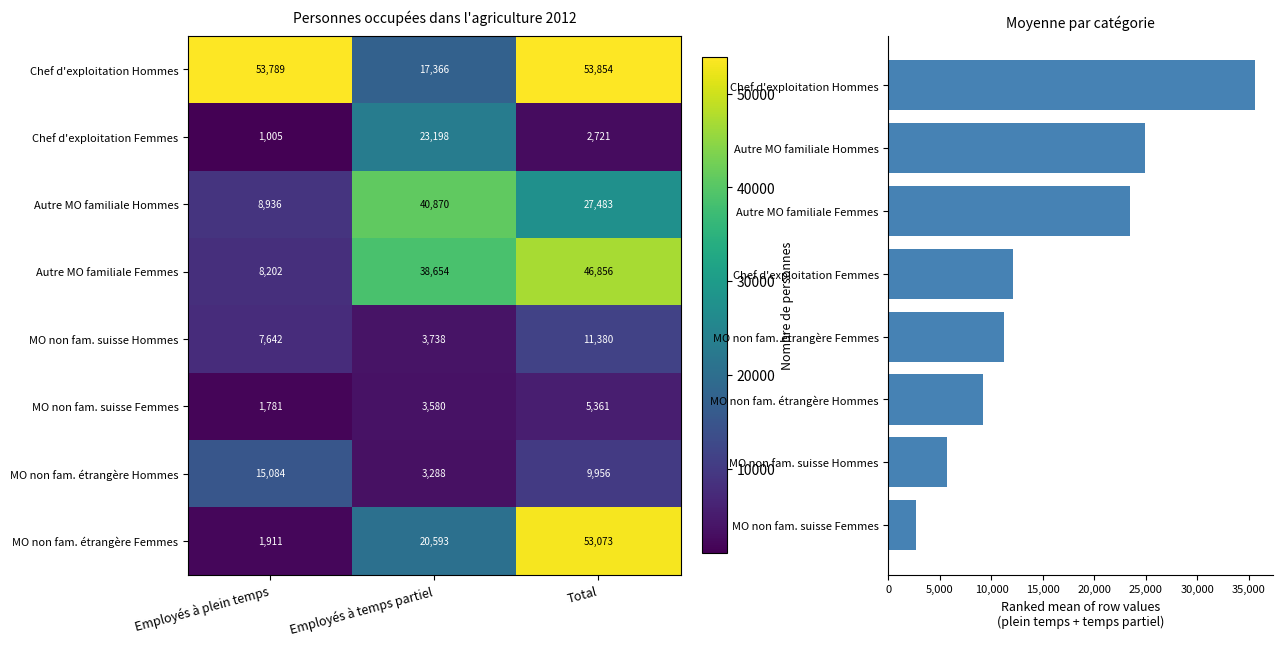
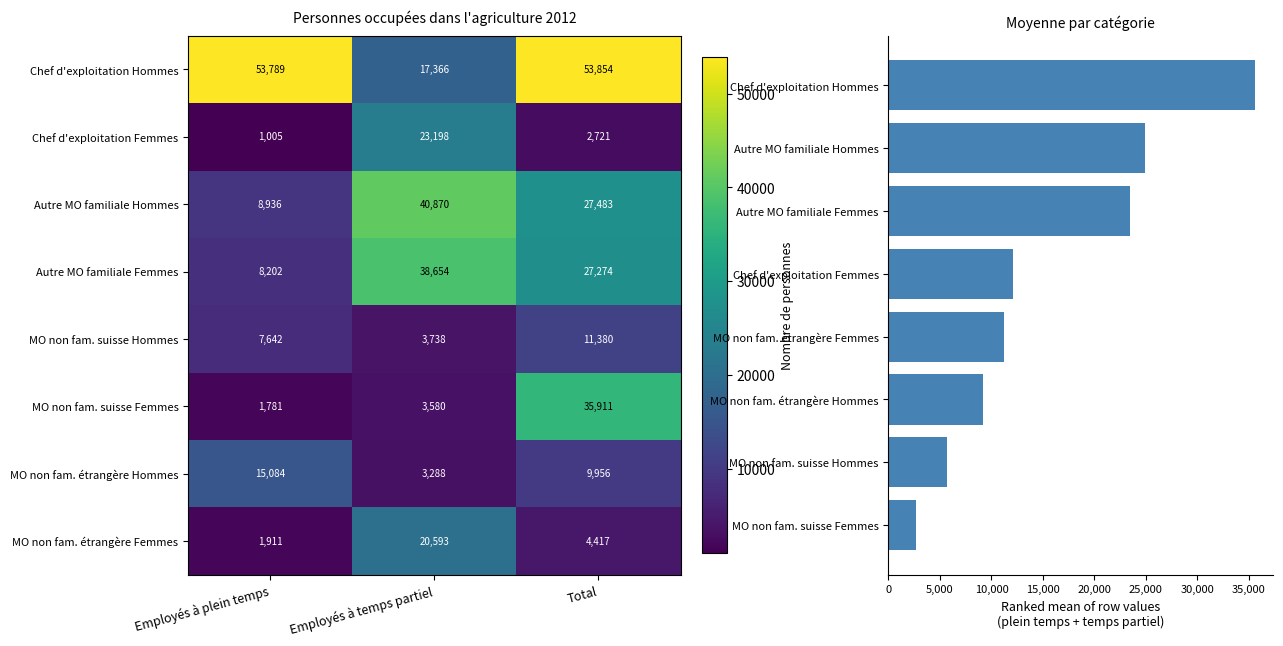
  {
    "Personnes occupées dans l'agriculture 2012": {
      "Chef d'exploitation Hommes": {
        "Employés à plein temps": "53,789",
        "Employés à temps partiel": "17,366",
        "Total": "53,854"
      },
      "Chef d'exploitation Femmes": {
        "Employés à plein temps": "1,005",
        "Employés à temps partiel": "23,198",
        "Total": "2,721"
      },
      "Autre MO familiale Hommes": {
        "Employés à plein temps": "8,936",
        "Employés à temps partiel": "40,870",
        "Total": "27,483"
      },
      "Autre MO familiale Femmes": {
        "Employés à plein temps": "8,202",
        "Employés à temps partiel": "38,654",
-       "Total": "46,856"
+       "Total": "27,274"
      },
      "MO non fam. suisse Hommes": {
        "Employés à plein temps": "7,642",
        "Employés à temps partiel": "3,738",
        "Total": "11,380"
      },
      "MO non fam. suisse Femmes": {
        "Employés à plein temps": "1,781",
        "Employés à temps partiel": "3,580",
-       "Total": "5,361"
+       "Total": "35,911"
      },
      "MO non fam. étrangère Hommes": {
        "Employés à plein temps": "15,084",
        "Employés à temps partiel": "3,288",
        "Total": "9,956"
      },
      "MO non fam. étrangère Femmes": {
        "Employés à plein temps": "1,911",
        "Employés à temps partiel": "20,593",
-       "Total": "53,073"
+       "Total": "4,417"
      }
    },
    "Moyenne par catégorie": {
      "Chef d'exploitation Hommes": "35,600",
      "Autre MO familiale Hommes": "24,900",
      "Autre MO familiale Femmes": "23,400",
      "Chef d'exploitation Femmes": "12,100",
      "MO non fam. étrangère Femmes": "11,300",
      "MO non fam. étrangère Hommes": "9,200",
      "MO non fam. suisse Hommes": "5,700",
      "MO non fam. suisse Femmes": "2,700"
    }
  }
